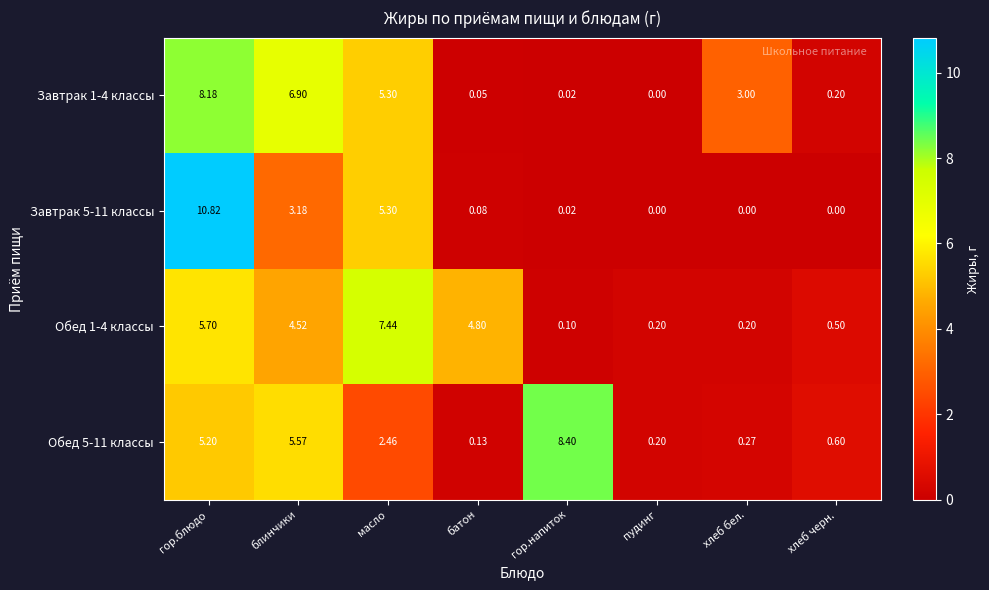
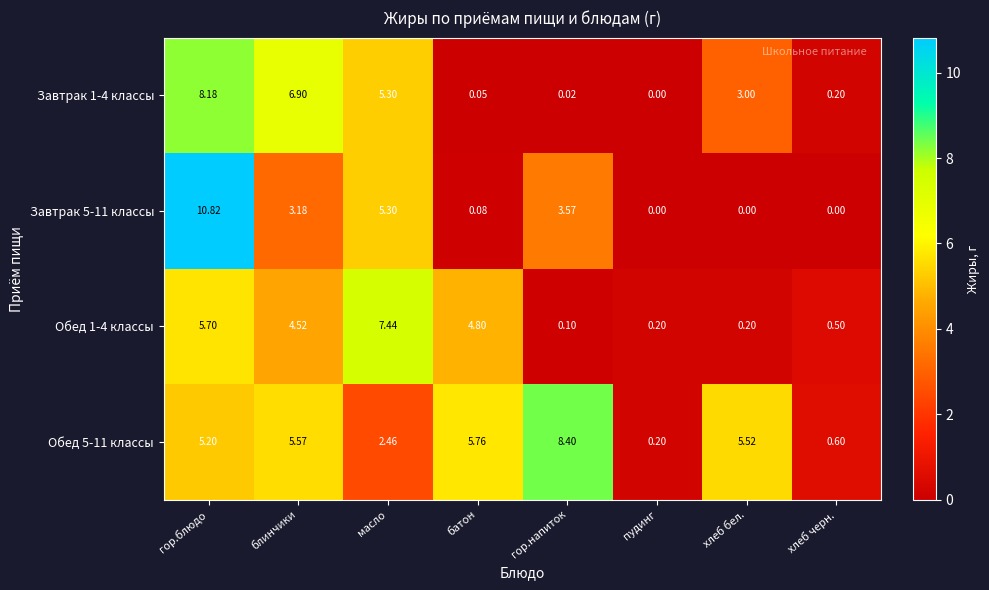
  {
    "Завтрак 1-4 классы": {
      "гор.блюдо": 8.18,
      "блинчики": 6.90,
      "масло": 5.30,
      "батон": 0.05,
      "гор.напиток": 0.02,
      "пудинг": 0.00,
      "хлеб бел.": 3.00
    },
    "Завтрак 5-11 классы": {
      "гор.блюдо": 10.82,
      "блинчики": 3.18,
      "масло": 5.30,
      "батон": 0.08,
-     "гор.напиток": 0.02,
+     "гор.напиток": 3.57,
      "пудинг": 0.00,
      "хлеб бел.": 0.00,
      "хлеб черн.": 0.00
    },
    "Обед 1-4 классы": {
      "гор.блюдо": 5.70,
      "блинчики": 4.52,
      "масло": 7.44,
      "батон": 4.80,
      "гор.напиток": 0.10,
      "пудинг": 0.20,
      "хлеб бел.": 0.20,
      "хлеб черн.": 0.50
    },
    "Обед 5-11 классы": {
      "гор.блюдо": 5.20,
      "блинчики": 5.57,
      "масло": 2.46,
-     "батон": 0.13,
+     "батон": 5.76,
      "гор.напиток": 8.40,
      "пудинг": 0.20,
-     "хлеб бел.": 0.27,
+     "хлеб бел.": 5.52,
      "хлеб черн.": 0.60
    }
  }
